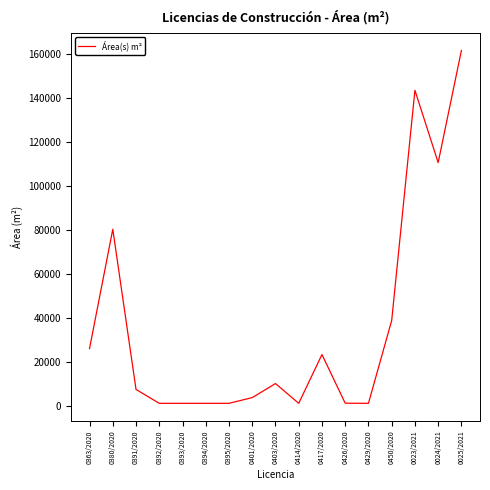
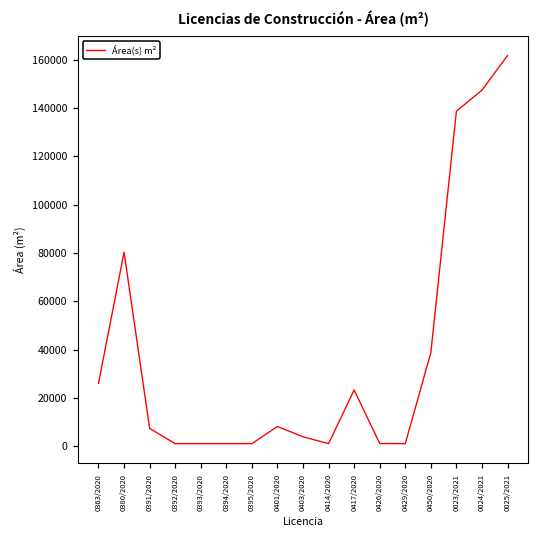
  {
    "0363/2020": 26000,
    "0380/2020": 80000,
    "0391/2020": 7000,
    "0392/2020": 1000,
    "0393/2020": 1000,
    "0394/2020": 1000,
    "0395/2020": 1000,
-   "0401/2020": 4000,
-   "0403/2020": 10000,
+   "0401/2020": 8000,
+   "0403/2020": 4000,
    "0414/2020": 1000,
    "0417/2020": 23000,
    "0426/2020": 1000,
    "0429/2020": 1000,
    "0450/2020": 39000,
-   "0023/2021": 144000,
-   "0024/2021": 111000,
+   "0023/2021": 139000,
+   "0024/2021": 147000,
    "0025/2021": 162000
  }
